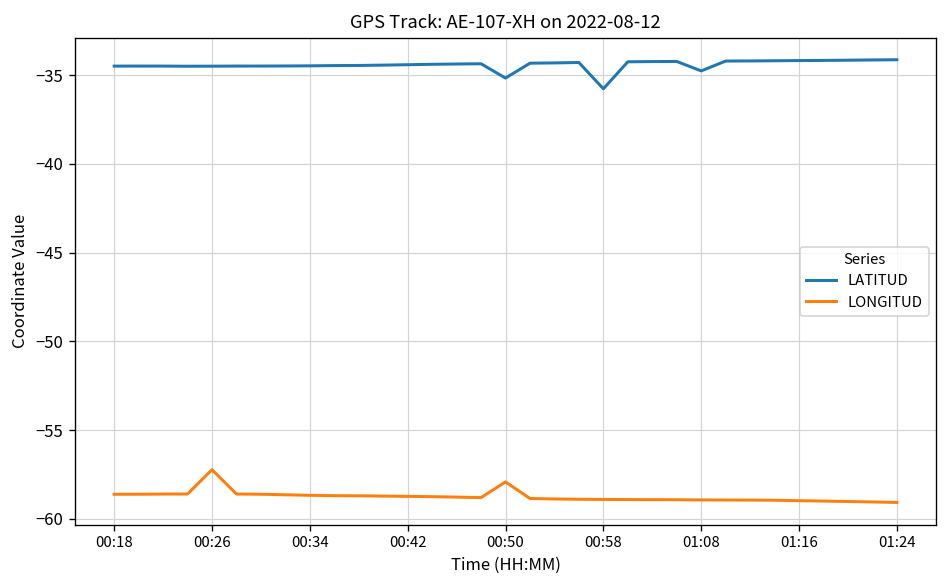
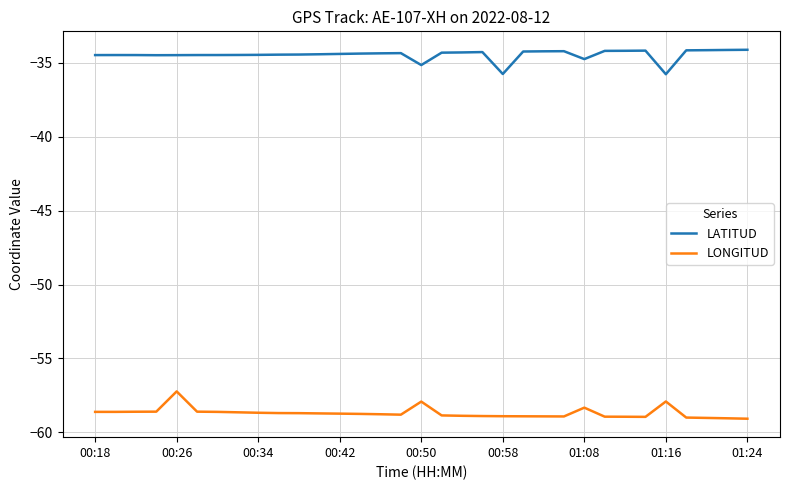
  {
    "LATITUD": {
      "00:18": -34.5,
      "00:26": -34.5,
      "00:34": -34.5,
      "00:42": -34.4,
      "00:50": -35.2,
      "00:58": -35.8,
      "01:08": -34.8,
-     "01:16": -34.2,
+     "01:16": -35.8,
      "01:24": -34.1
    },
    "LONGITUD": {
      "00:18": -58.6,
      "00:26": -57.2,
      "00:34": -58.7,
      "00:42": -58.7,
      "00:50": -57.9,
      "00:58": -58.9,
-     "01:08": -58.9,
-     "01:16": -59.0,
+     "01:08": -58.3,
+     "01:16": -57.9,
      "01:24": -59.1
    }
  }
